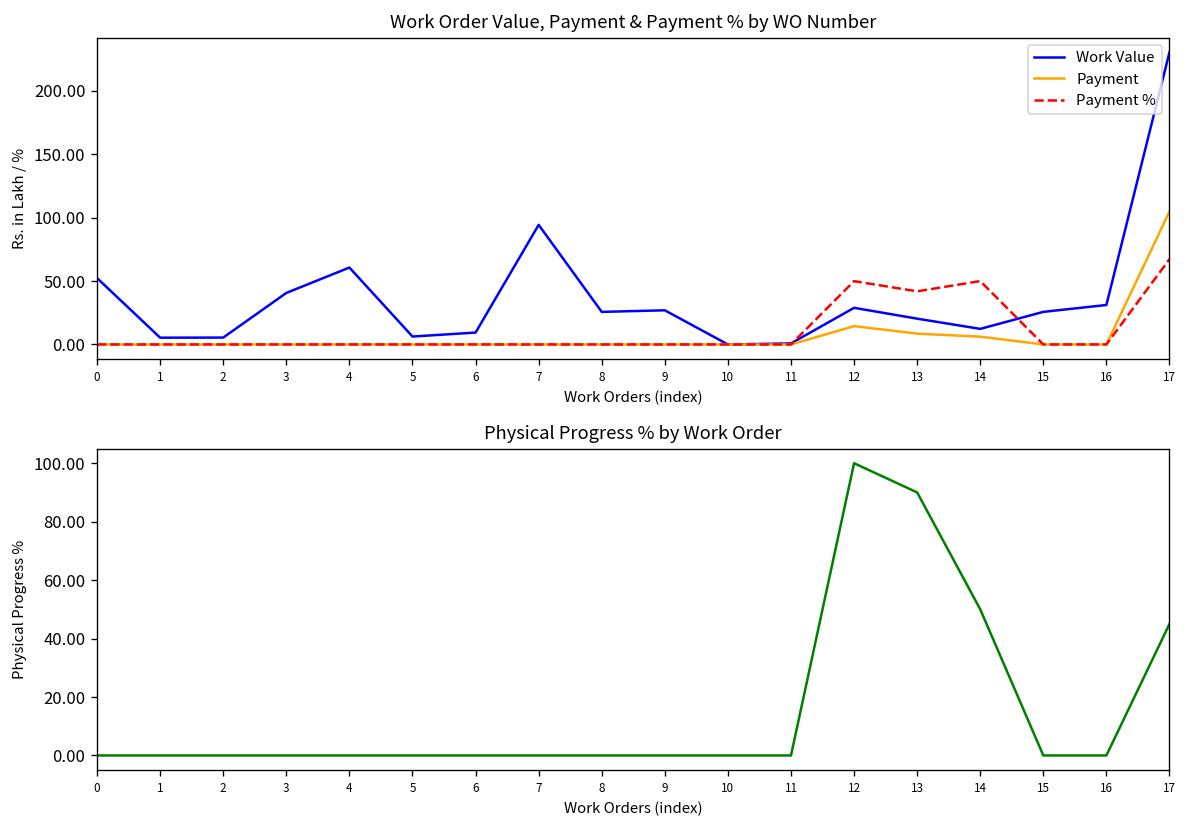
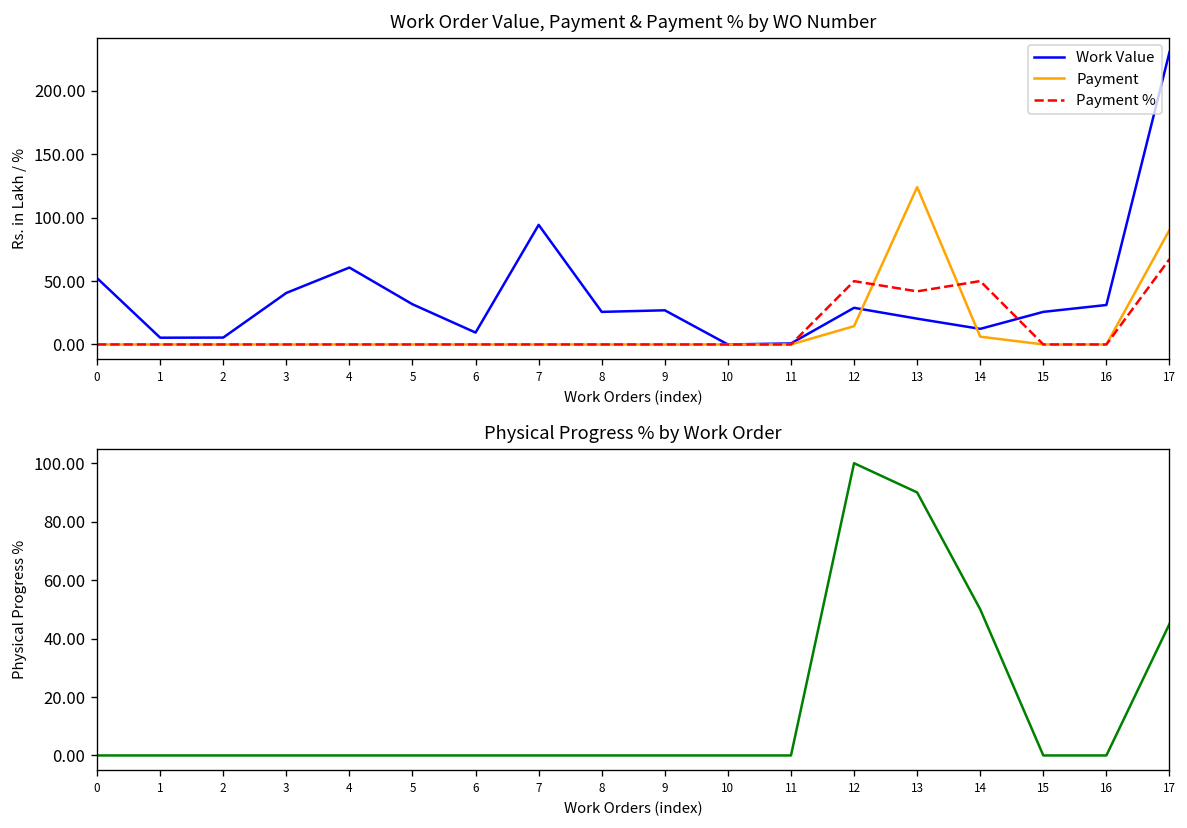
  {
    "Work Order Value, Payment & Payment % by WO Number": {
      "Work Value": {
        "0": 52,
        "1": 5,
        "2": 5,
        "3": 41,
        "4": 61,
-       "5": 6,
+       "5": 32,
        "6": 9,
        "7": 94,
        "8": 26,
        "9": 27,
        "12": 29,
        "13": 20,
        "14": 12,
        "15": 26,
        "16": 31,
        "17": 231
      },
      "Payment": {
        "12": 14,
-       "13": 9,
+       "13": 124,
        "14": 6,
-       "17": 105
+       "17": 90
      },
      "Payment %": {
        "12": 50,
        "13": 42,
        "14": 50,
        "17": 67
      }
    },
    "Physical Progress % by Work Order": {
      "0": 0,
      "1": 0,
      "2": 0,
      "3": 0,
      "4": 0,
      "5": 0,
      "6": 0,
      "7": 0,
      "8": 0,
      "9": 0,
      "10": 0,
      "11": 0,
      "12": 100,
      "13": 90,
      "14": 50,
      "15": 0,
      "16": 0,
      "17": 45
    }
  }
